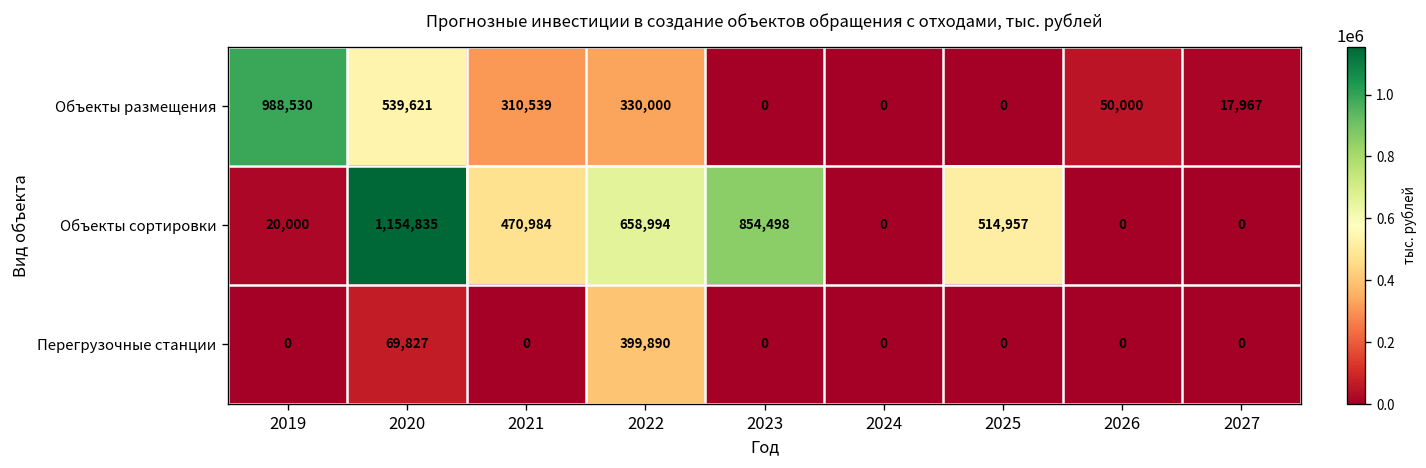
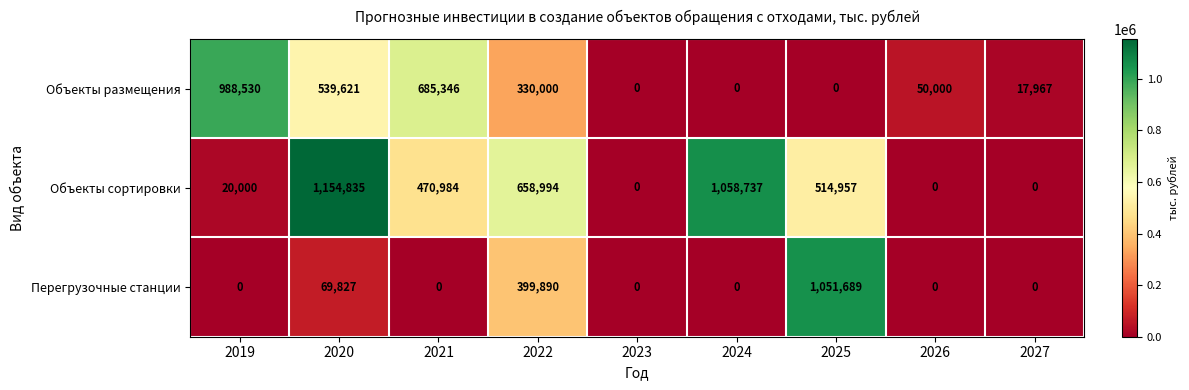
  {
    "Объекты размещения": {
      "2019": "988,530",
      "2020": "539,621",
-     "2021": "310,539",
+     "2021": "685,346",
      "2022": "330,000",
      "2023": "0",
      "2024": "0",
      "2025": "0",
      "2026": "50,000",
      "2027": "17,967"
    },
    "Объекты сортировки": {
      "2019": "20,000",
      "2020": "1,154,835",
      "2021": "470,984",
      "2022": "658,994",
-     "2023": "854,498",
-     "2024": "0",
+     "2023": "0",
+     "2024": "1,058,737",
      "2025": "514,957",
      "2026": "0",
      "2027": "0"
    },
    "Перегрузочные станции": {
      "2019": "0",
      "2020": "69,827",
      "2021": "0",
      "2022": "399,890",
      "2023": "0",
      "2024": "0",
-     "2025": "0",
+     "2025": "1,051,689",
      "2026": "0",
      "2027": "0"
    }
  }
